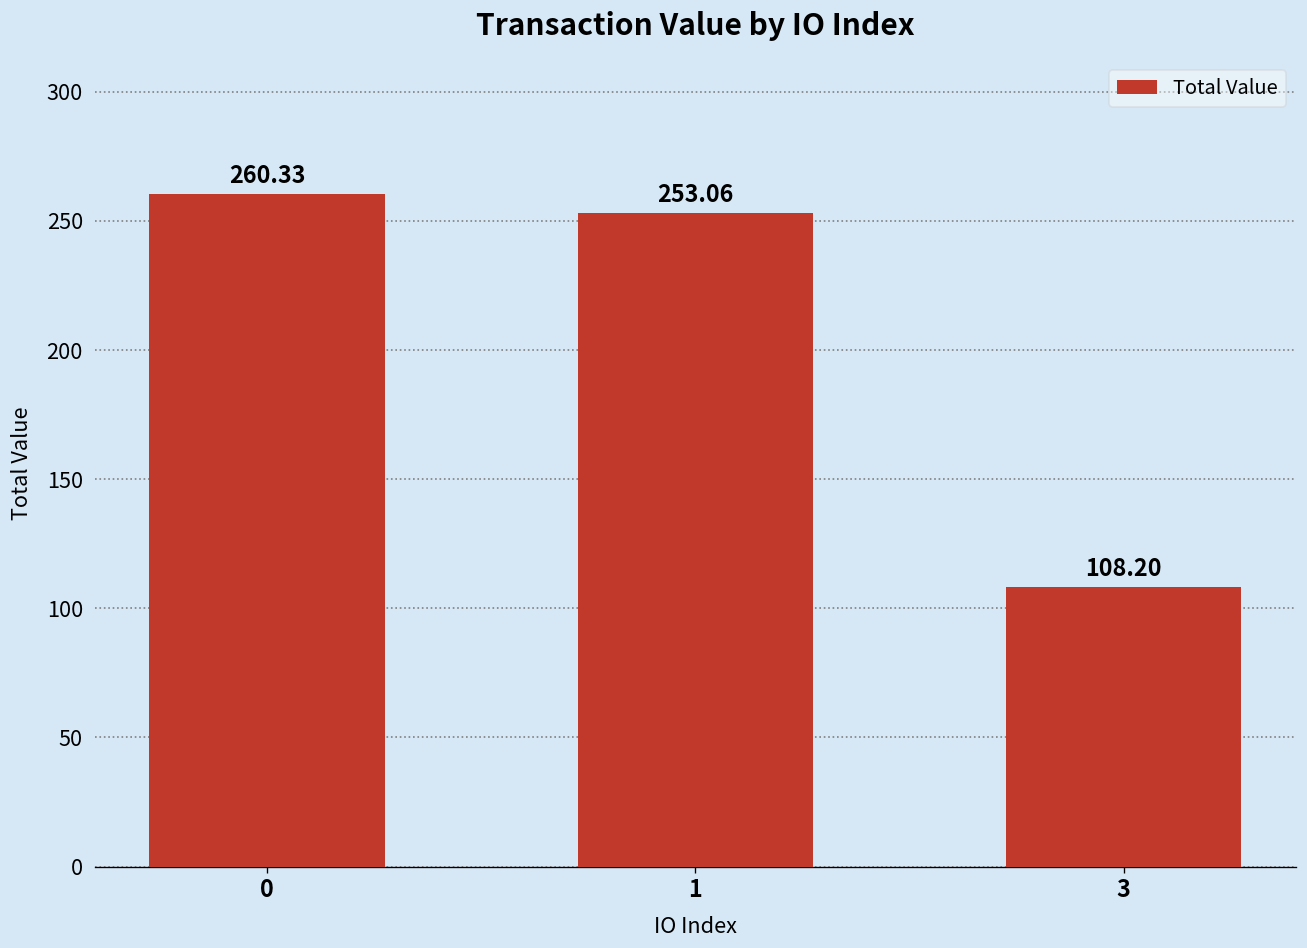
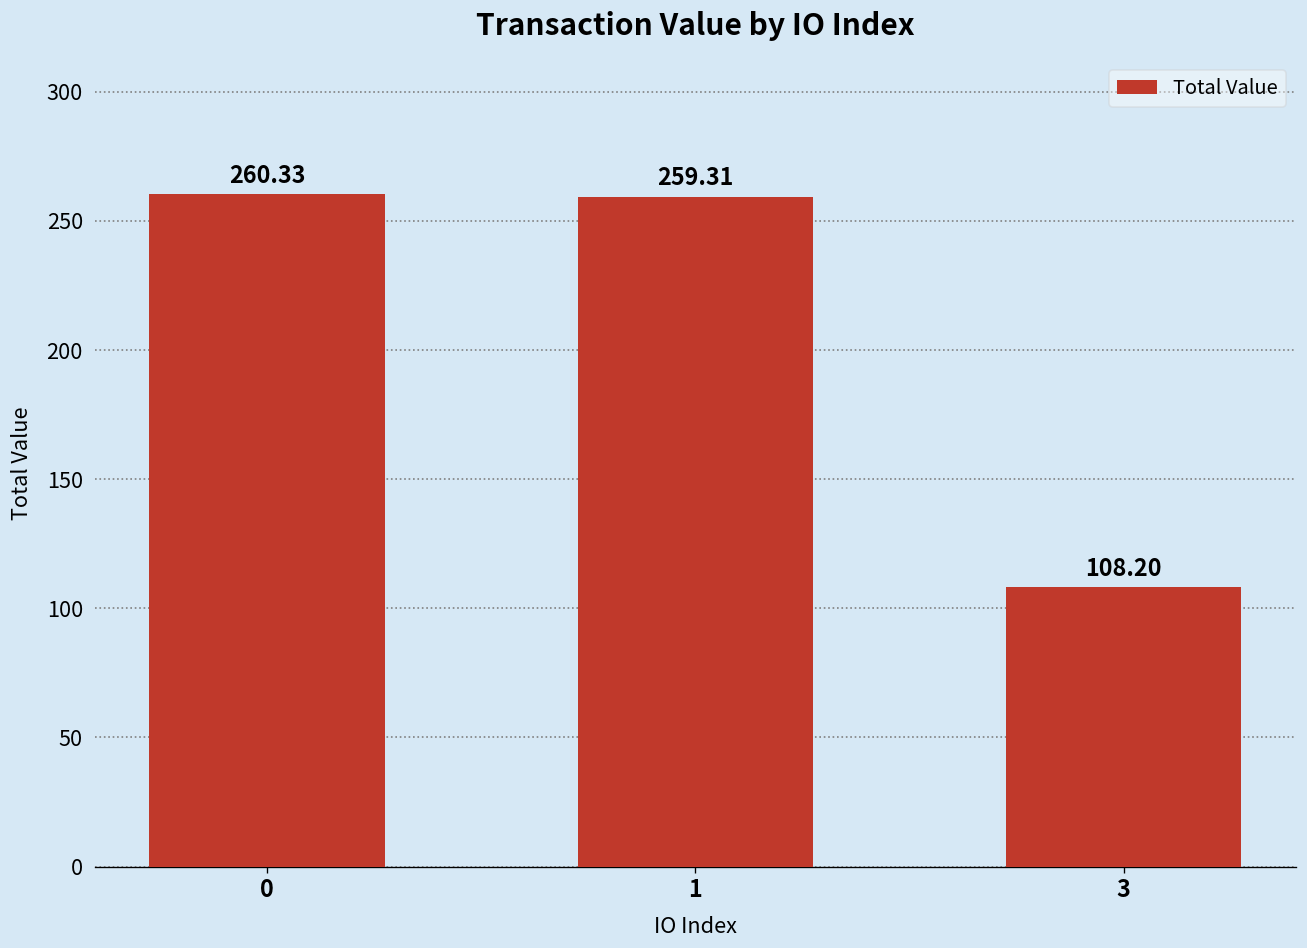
  {
    "0": 260.33,
-   "1": 253.06,
+   "1": 259.31,
    "3": 108.20
  }
